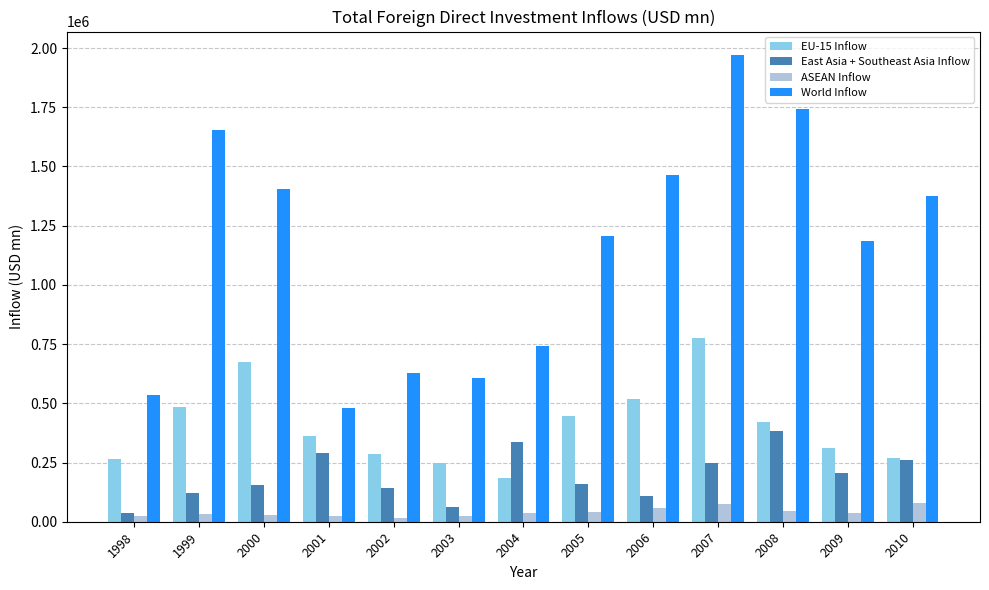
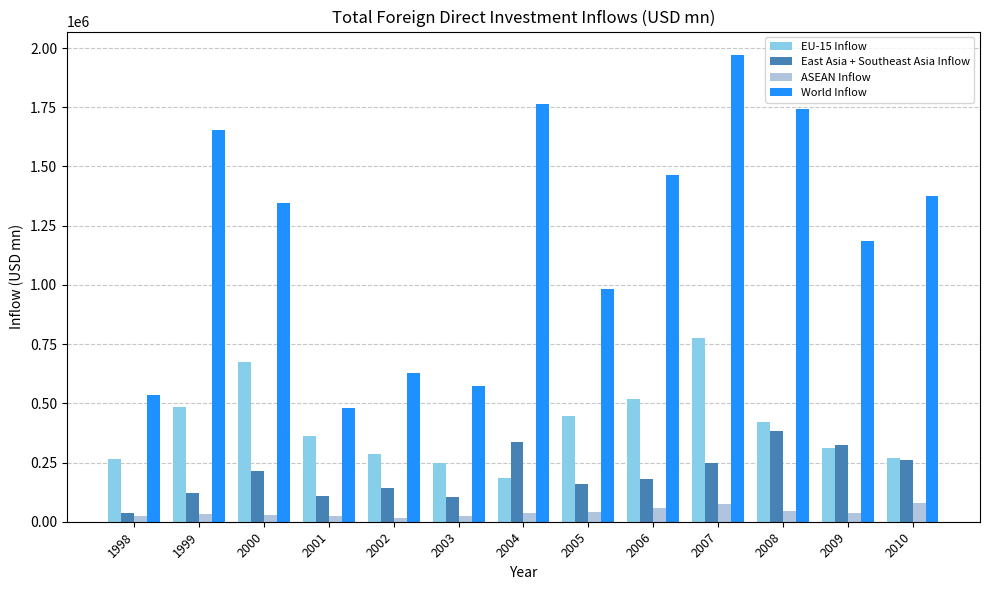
  {
    "East Asia + Southeast Asia Inflow": {
      "1998": 40000,
      "1999": 120000,
-     "2000": 150000,
-     "2001": 290000,
+     "2000": 210000,
+     "2001": 110000,
      "2002": 140000,
-     "2003": 60000,
+     "2003": 100000,
      "2004": 340000,
      "2005": 160000,
-     "2006": 110000,
+     "2006": 180000,
      "2007": 250000,
      "2008": 380000,
-     "2009": 210000,
+     "2009": 320000,
      "2010": 260000
    },
    "World Inflow": {
      "1998": 530000,
      "1999": 1650000,
-     "2000": 1400000,
+     "2000": 1340000,
      "2001": 480000,
      "2002": 630000,
-     "2003": 610000,
-     "2004": 740000,
-     "2005": 1210000,
+     "2003": 570000,
+     "2004": 1760000,
+     "2005": 980000,
      "2006": 1460000,
      "2007": 1970000,
      "2008": 1740000,
      "2009": 1190000,
      "2010": 1370000
    }
  }
